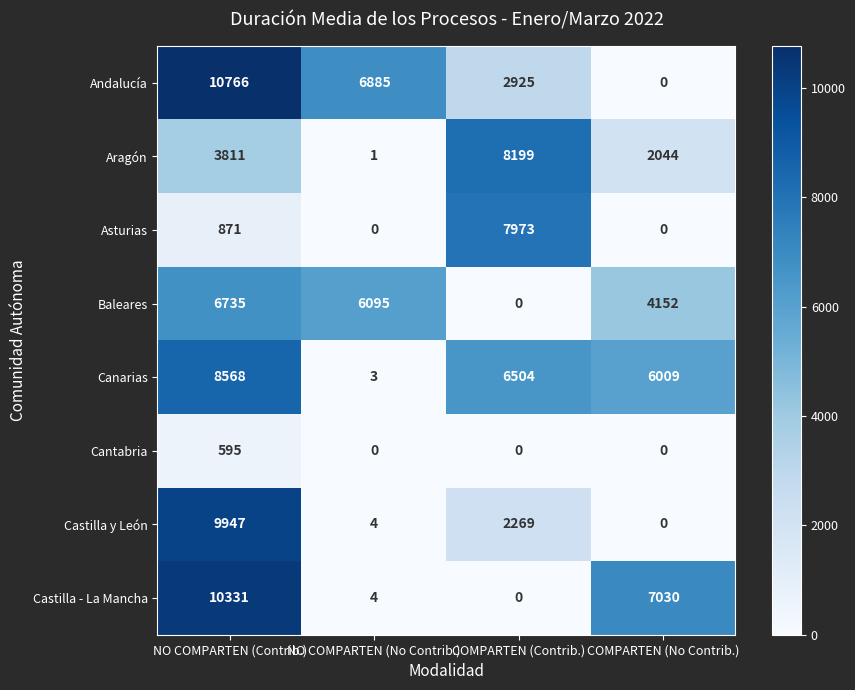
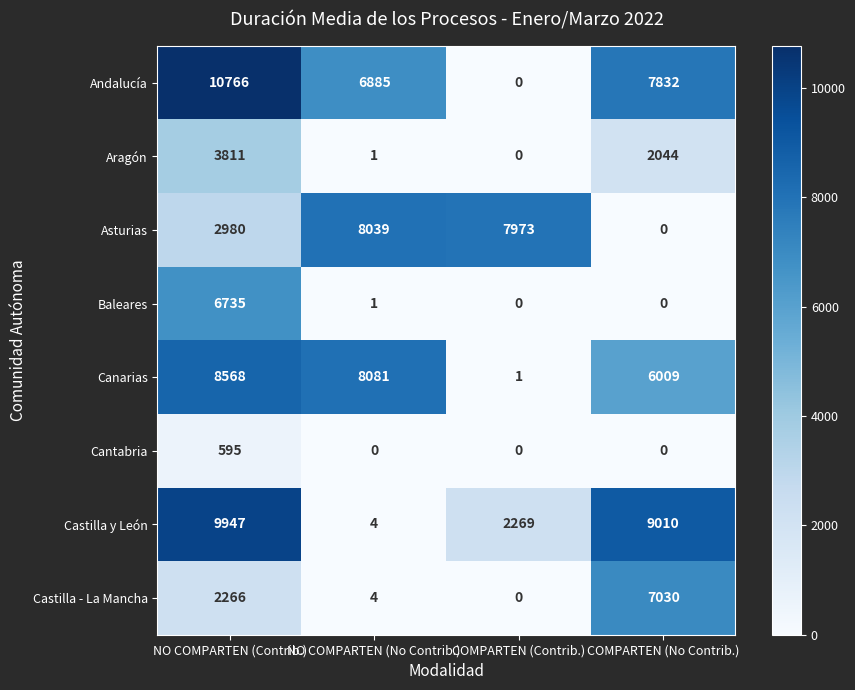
  {
    "Andalucía": {
      "NO COMPARTEN (Contrib.)": 10766,
      "NO COMPARTEN (No Contrib.)": 6885,
-     "COMPARTEN (Contrib.)": 2925,
-     "COMPARTEN (No Contrib.)": 0
+     "COMPARTEN (Contrib.)": 0,
+     "COMPARTEN (No Contrib.)": 7832
    },
    "Aragón": {
      "NO COMPARTEN (Contrib.)": 3811,
      "NO COMPARTEN (No Contrib.)": 1,
-     "COMPARTEN (Contrib.)": 8199,
+     "COMPARTEN (Contrib.)": 0,
      "COMPARTEN (No Contrib.)": 2044
    },
    "Asturias": {
-     "NO COMPARTEN (Contrib.)": 871,
-     "NO COMPARTEN (No Contrib.)": 0,
+     "NO COMPARTEN (Contrib.)": 2980,
+     "NO COMPARTEN (No Contrib.)": 8039,
      "COMPARTEN (Contrib.)": 7973,
      "COMPARTEN (No Contrib.)": 0
    },
    "Baleares": {
      "NO COMPARTEN (Contrib.)": 6735,
-     "NO COMPARTEN (No Contrib.)": 6095,
+     "NO COMPARTEN (No Contrib.)": 1,
      "COMPARTEN (Contrib.)": 0,
-     "COMPARTEN (No Contrib.)": 4152
+     "COMPARTEN (No Contrib.)": 0
    },
    "Canarias": {
      "NO COMPARTEN (Contrib.)": 8568,
-     "NO COMPARTEN (No Contrib.)": 3,
-     "COMPARTEN (Contrib.)": 6504,
+     "NO COMPARTEN (No Contrib.)": 8081,
+     "COMPARTEN (Contrib.)": 1,
      "COMPARTEN (No Contrib.)": 6009
    },
    "Cantabria": {
      "NO COMPARTEN (Contrib.)": 595,
      "NO COMPARTEN (No Contrib.)": 0,
      "COMPARTEN (Contrib.)": 0,
      "COMPARTEN (No Contrib.)": 0
    },
    "Castilla y León": {
      "NO COMPARTEN (Contrib.)": 9947,
      "NO COMPARTEN (No Contrib.)": 4,
      "COMPARTEN (Contrib.)": 2269,
-     "COMPARTEN (No Contrib.)": 0
+     "COMPARTEN (No Contrib.)": 9010
    },
    "Castilla - La Mancha": {
-     "NO COMPARTEN (Contrib.)": 10331,
+     "NO COMPARTEN (Contrib.)": 2266,
      "NO COMPARTEN (No Contrib.)": 4,
      "COMPARTEN (Contrib.)": 0,
      "COMPARTEN (No Contrib.)": 7030
    }
  }
